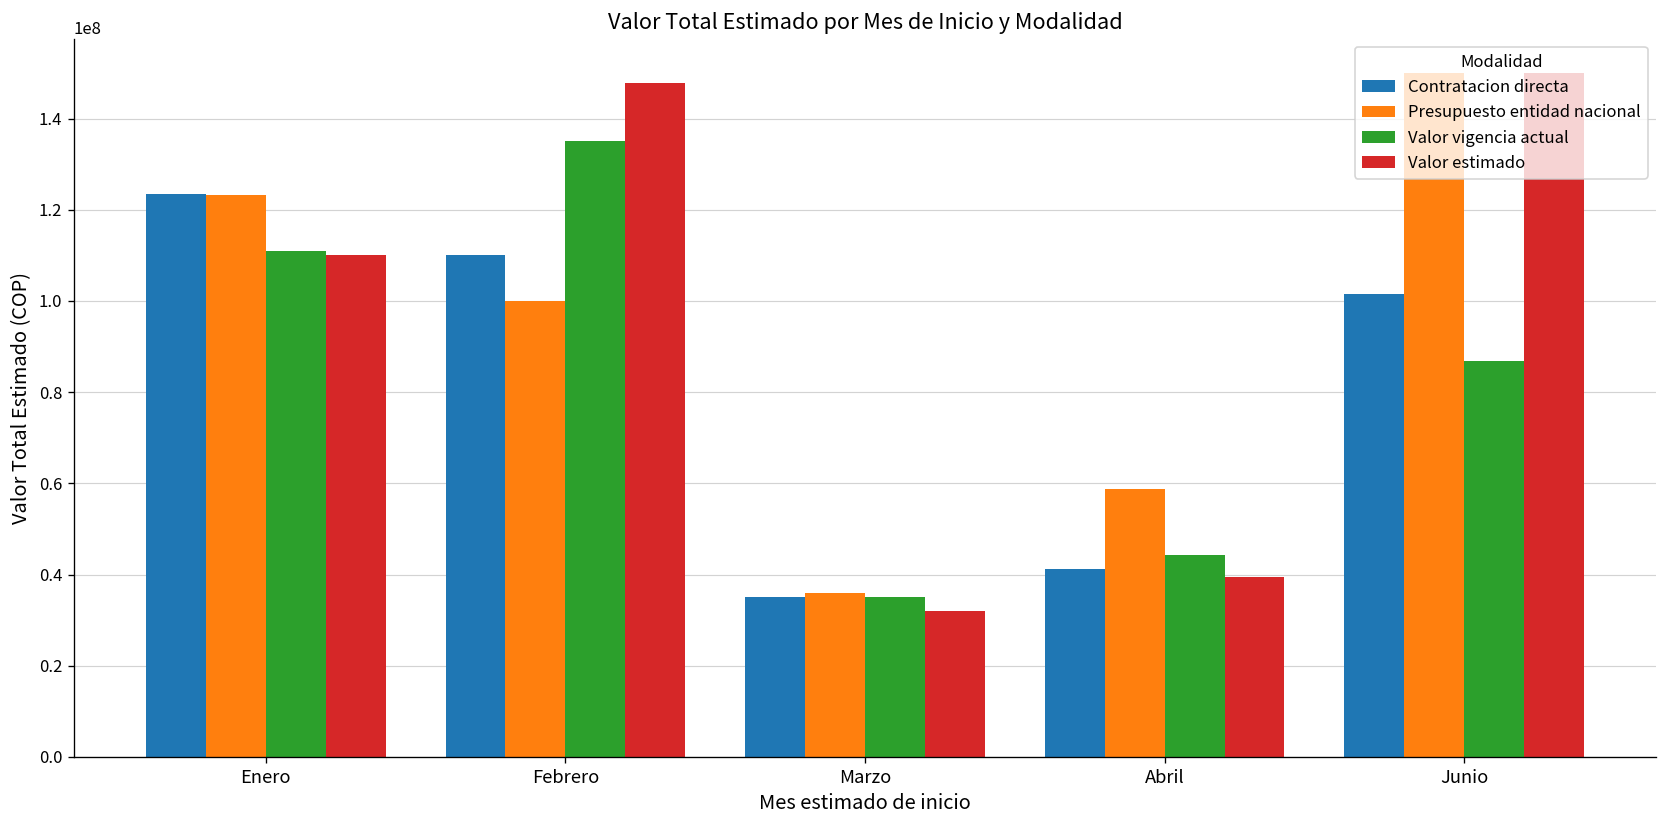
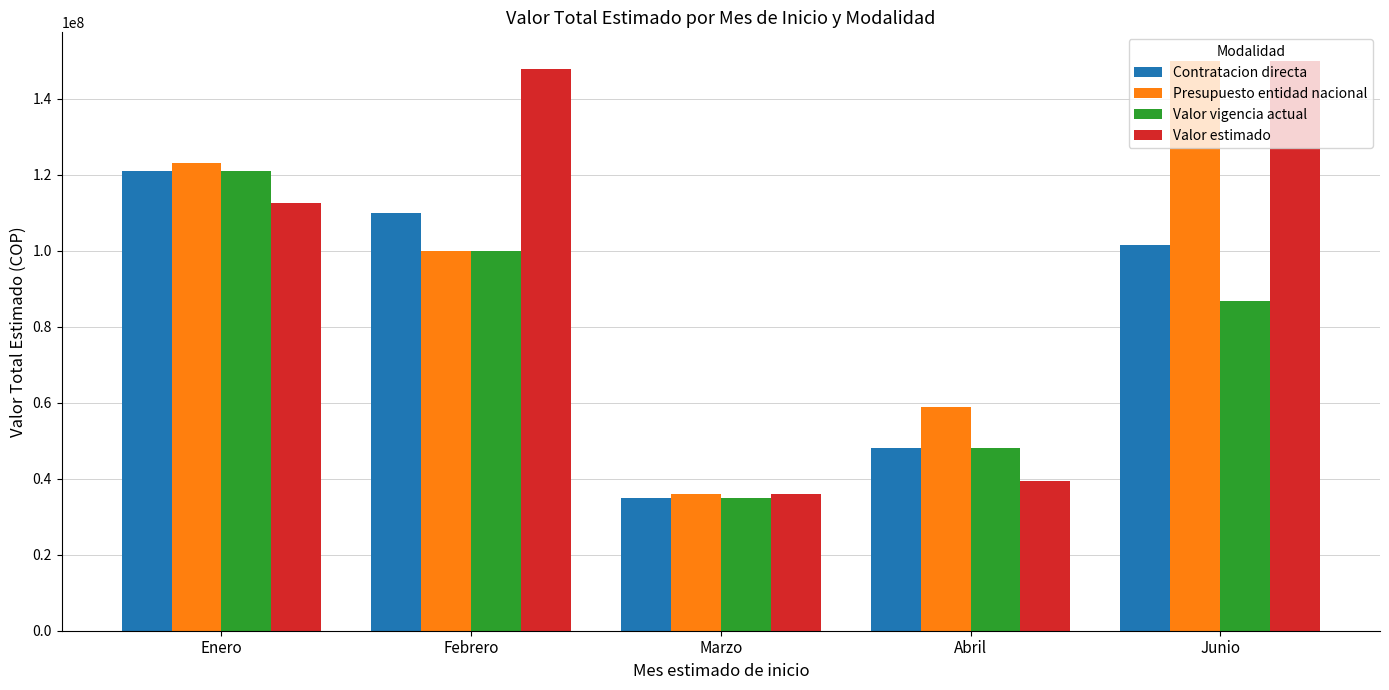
  {
    "Contratacion directa": {
-     "Enero": 123000000,
+     "Enero": 121000000,
      "Febrero": 110000000,
      "Marzo": 35000000,
-     "Abril": 41000000,
+     "Abril": 48000000,
      "Junio": 102000000
    },
    "Presupuesto entidad nacional": {
      "Enero": 123000000,
      "Febrero": 100000000,
      "Marzo": 36000000,
      "Abril": 59000000
    },
    "Valor vigencia actual": {
-     "Enero": 111000000,
-     "Febrero": 135000000,
+     "Enero": 121000000,
+     "Febrero": 100000000,
      "Marzo": 35000000,
-     "Abril": 44000000,
+     "Abril": 48000000,
      "Junio": 87000000
    },
    "Valor estimado": {
-     "Enero": 110000000,
+     "Enero": 113000000,
      "Febrero": 148000000,
-     "Marzo": 32000000,
+     "Marzo": 36000000,
      "Abril": 39000000
    }
  }
